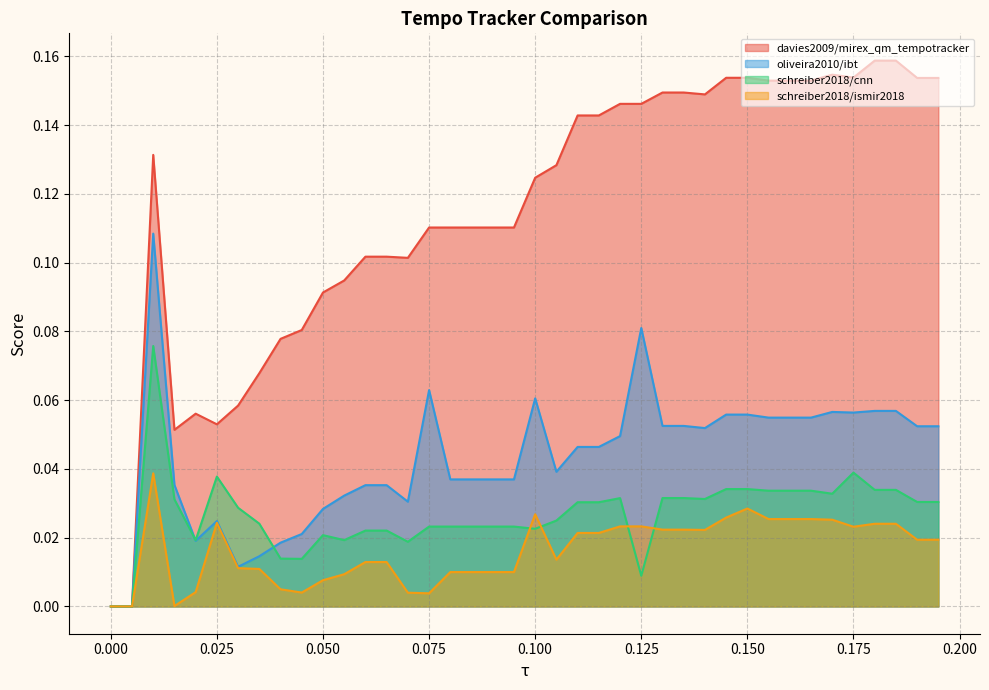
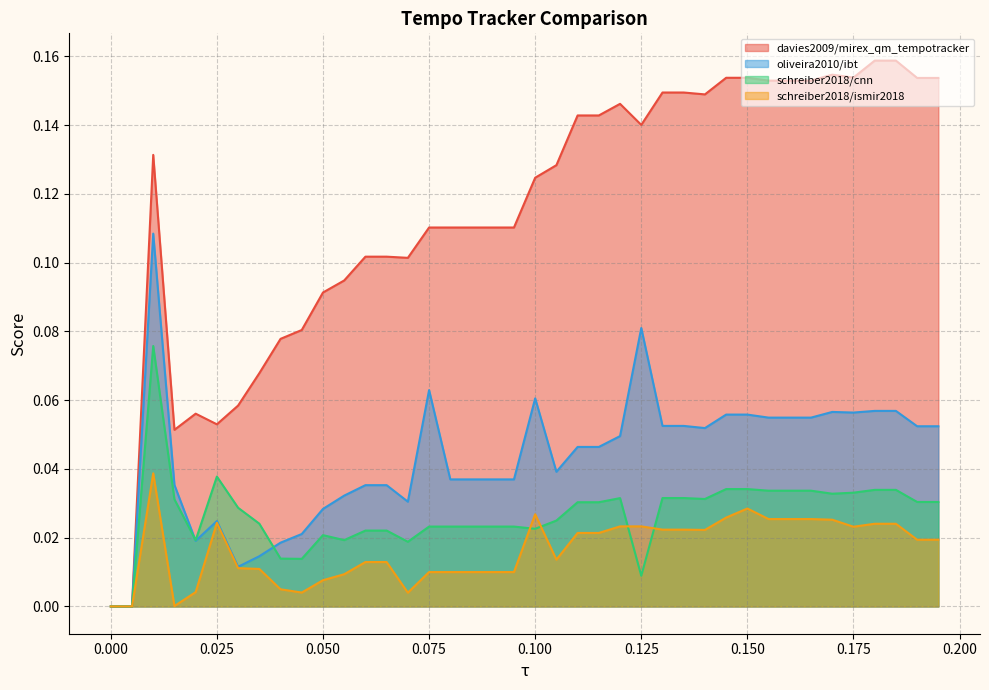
  {
    "davies2009/mirex_qm_tempotracker": {
      "0.025": 0.053,
      "0.050": 0.091,
      "0.075": 0.110,
      "0.100": 0.125,
-     "0.125": 0.146
+     "0.125": 0.140
    },
    "oliveira2010/ibt": {
      "0.050": 0.028,
      "0.075": 0.063,
      "0.100": 0.061,
      "0.125": 0.081,
      "0.150": 0.056,
      "0.175": 0.056
    },
    "schreiber2018/cnn": {
      "0.025": 0.038,
      "0.050": 0.021,
      "0.075": 0.023,
      "0.100": 0.023,
      "0.125": 0.009,
      "0.150": 0.034,
-     "0.175": 0.039
+     "0.175": 0.033
    },
    "schreiber2018/ismir2018": {
      "0.050": 0.008,
-     "0.075": 0.004,
+     "0.075": 0.010,
      "0.100": 0.027,
      "0.125": 0.023,
      "0.150": 0.028,
      "0.175": 0.023
    }
  }
